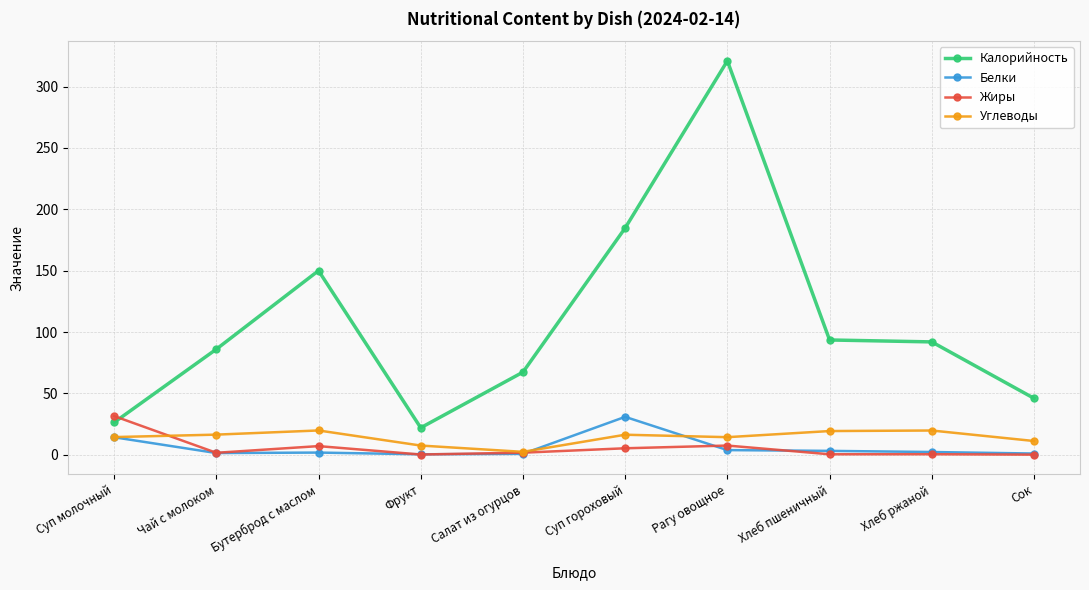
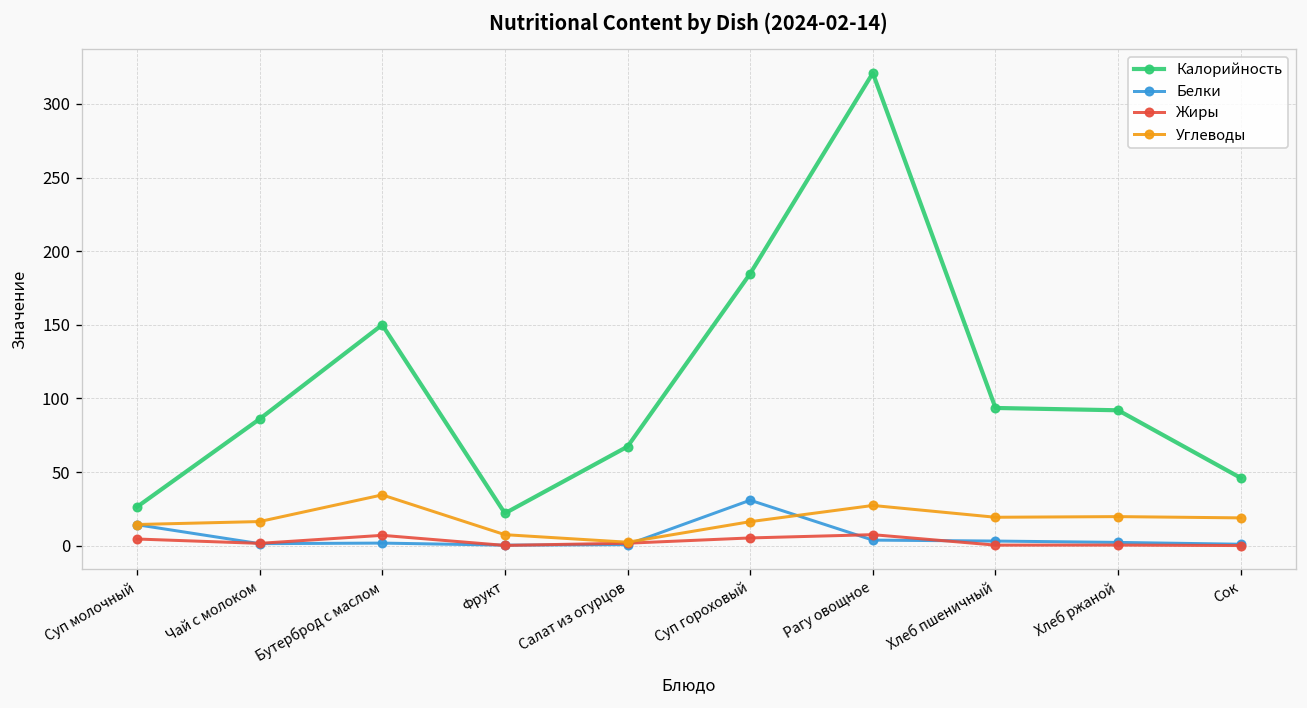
  {
    "Калорийность": {
      "Суп молочный": 26,
      "Чай с молоком": 86,
      "Бутерброд с маслом": 150,
      "Фрукт": 22,
      "Салат из огурцов": 67,
      "Суп гороховый": 185,
      "Рагу овощное": 321,
      "Хлеб пшеничный": 94,
      "Хлеб ржаной": 92,
      "Сок": 46
    },
    "Белки": {
      "Бутерброд с маслом": 2,
      "Суп гороховый": 31,
      "Рагу овощное": 4,
      "Хлеб пшеничный": 3
    },
    "Жиры": {
-     "Суп молочный": 32,
+     "Суп молочный": 5,
      "Бутерброд с маслом": 7,
      "Суп гороховый": 5,
      "Рагу овощное": 8,
      "Хлеб пшеничный": 0
    },
    "Углеводы": {
      "Чай с молоком": 16,
-     "Бутерброд с маслом": 20,
+     "Бутерброд с маслом": 35,
      "Фрукт": 8,
      "Суп гороховый": 16,
-     "Рагу овощное": 14,
+     "Рагу овощное": 27,
      "Хлеб пшеничный": 19,
      "Хлеб ржаной": 20,
-     "Сок": 11
+     "Сок": 19
    }
  }
